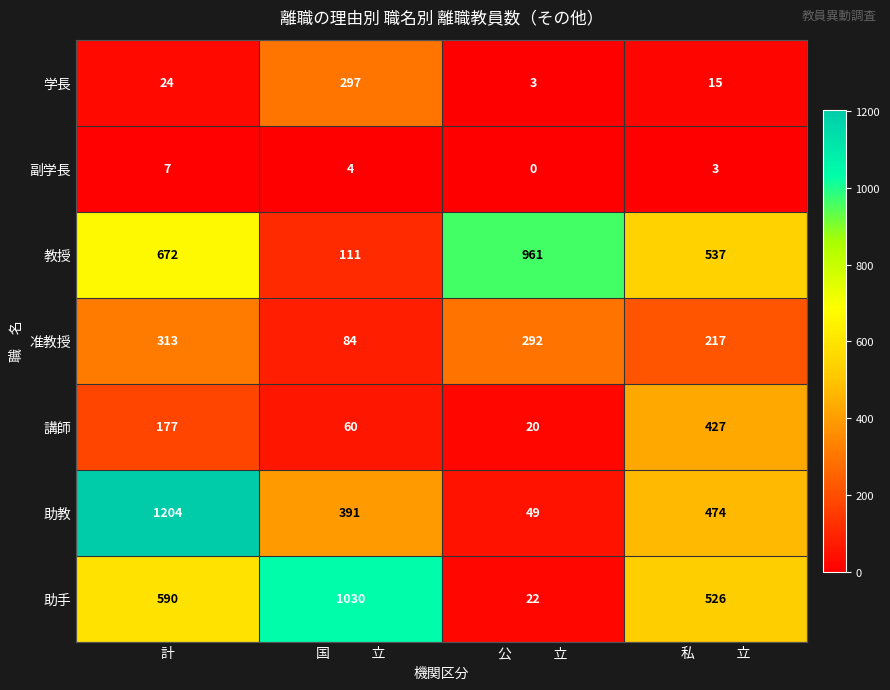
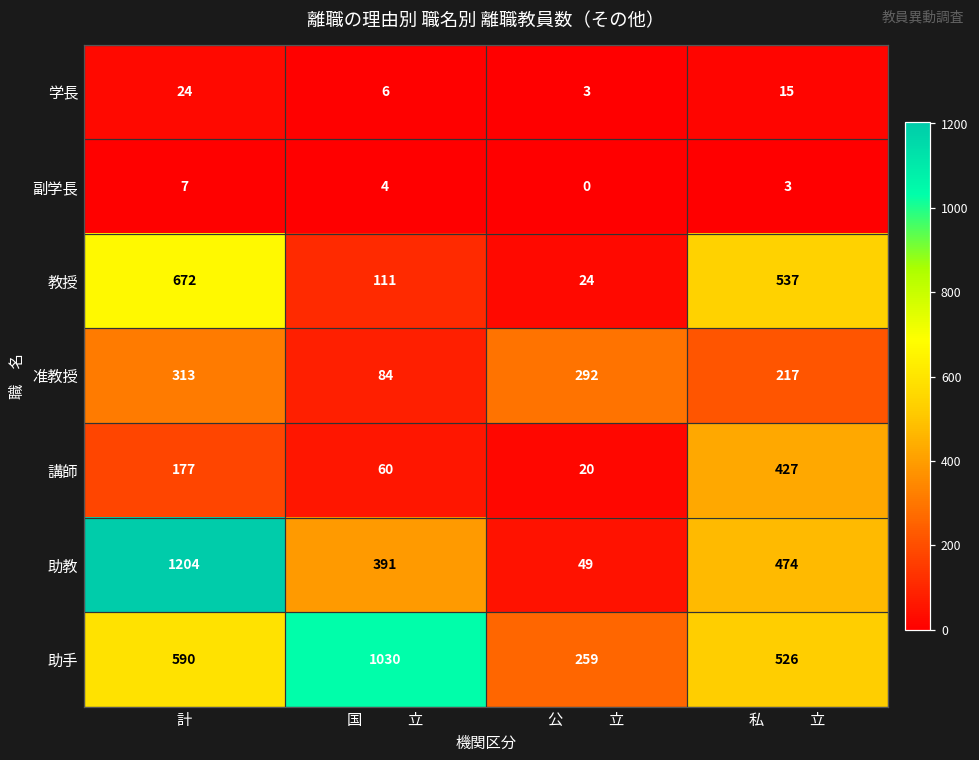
  {
    "学長": {
      "計": 24,
-     "国 立": 297,
+     "国 立": 6,
      "公 立": 3,
      "私 立": 15
    },
    "副学長": {
      "計": 7,
      "国 立": 4,
      "公 立": 0,
      "私 立": 3
    },
    "教授": {
      "計": 672,
      "国 立": 111,
-     "公 立": 961,
+     "公 立": 24,
      "私 立": 537
    },
    "准教授": {
      "計": 313,
      "国 立": 84,
      "公 立": 292,
      "私 立": 217
    },
    "講師": {
      "計": 177,
      "国 立": 60,
      "公 立": 20,
      "私 立": 427
    },
    "助教": {
      "計": 1204,
      "国 立": 391,
      "公 立": 49,
      "私 立": 474
    },
    "助手": {
      "計": 590,
      "国 立": 1030,
-     "公 立": 22,
+     "公 立": 259,
      "私 立": 526
    }
  }
